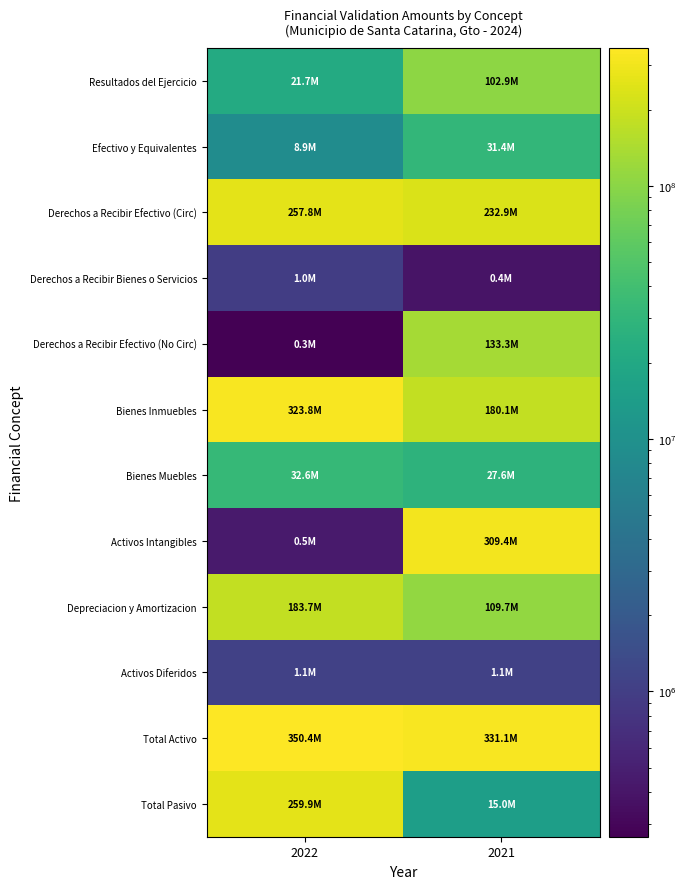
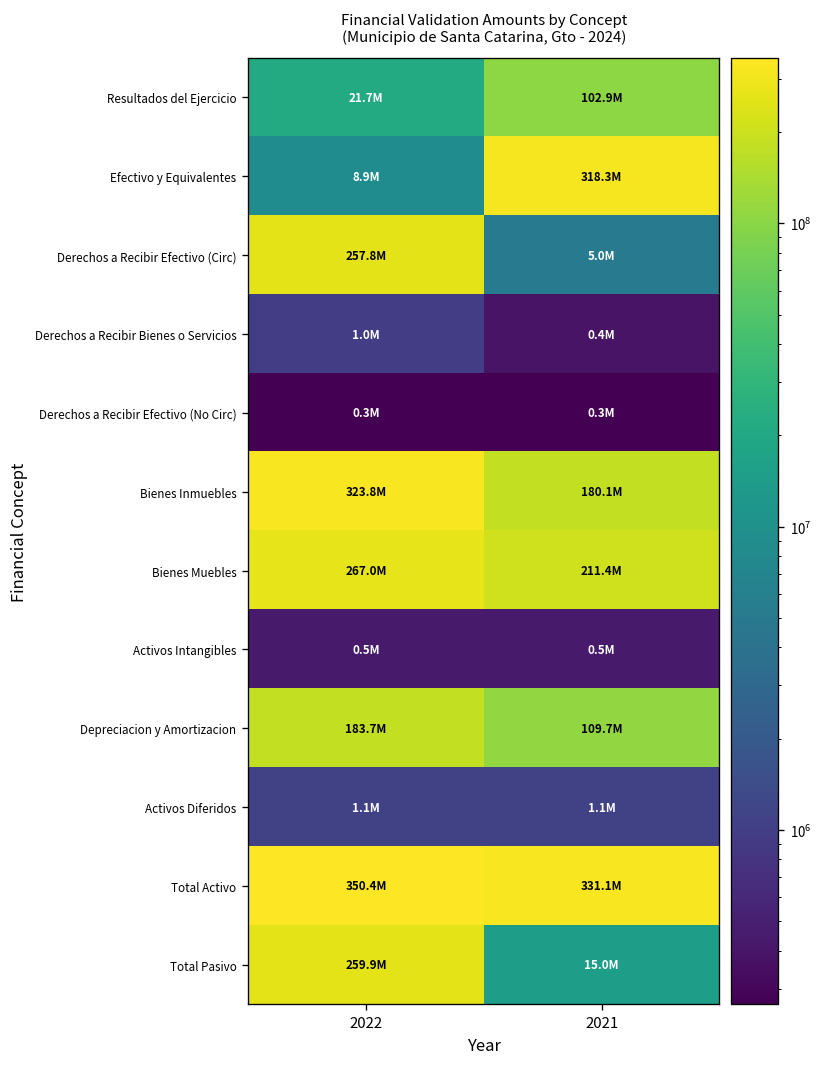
  {
    "Resultados del Ejercicio": {
      "2022": "21.7M",
      "2021": "102.9M"
    },
    "Efectivo y Equivalentes": {
      "2022": "8.9M",
-     "2021": "31.4M"
+     "2021": "318.3M"
    },
    "Derechos a Recibir Efectivo (Circ)": {
      "2022": "257.8M",
-     "2021": "232.9M"
+     "2021": "5.0M"
    },
    "Derechos a Recibir Bienes o Servicios": {
      "2022": "1.0M",
      "2021": "0.4M"
    },
    "Derechos a Recibir Efectivo (No Circ)": {
      "2022": "0.3M",
-     "2021": "133.3M"
+     "2021": "0.3M"
    },
    "Bienes Inmuebles": {
      "2022": "323.8M",
      "2021": "180.1M"
    },
    "Bienes Muebles": {
-     "2022": "32.6M",
-     "2021": "27.6M"
+     "2022": "267.0M",
+     "2021": "211.4M"
    },
    "Activos Intangibles": {
      "2022": "0.5M",
-     "2021": "309.4M"
+     "2021": "0.5M"
    },
    "Depreciacion y Amortizacion": {
      "2022": "183.7M",
      "2021": "109.7M"
    },
    "Activos Diferidos": {
      "2022": "1.1M",
      "2021": "1.1M"
    },
    "Total Activo": {
      "2022": "350.4M",
      "2021": "331.1M"
    },
    "Total Pasivo": {
      "2022": "259.9M",
      "2021": "15.0M"
    }
  }
